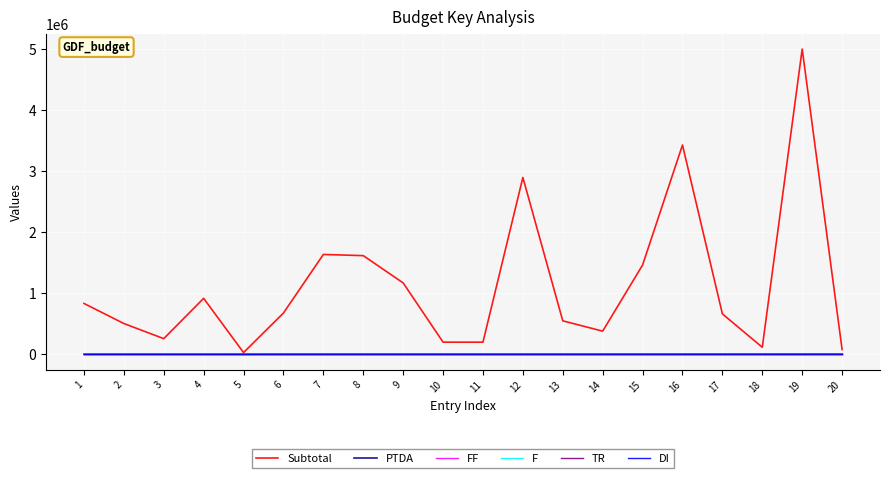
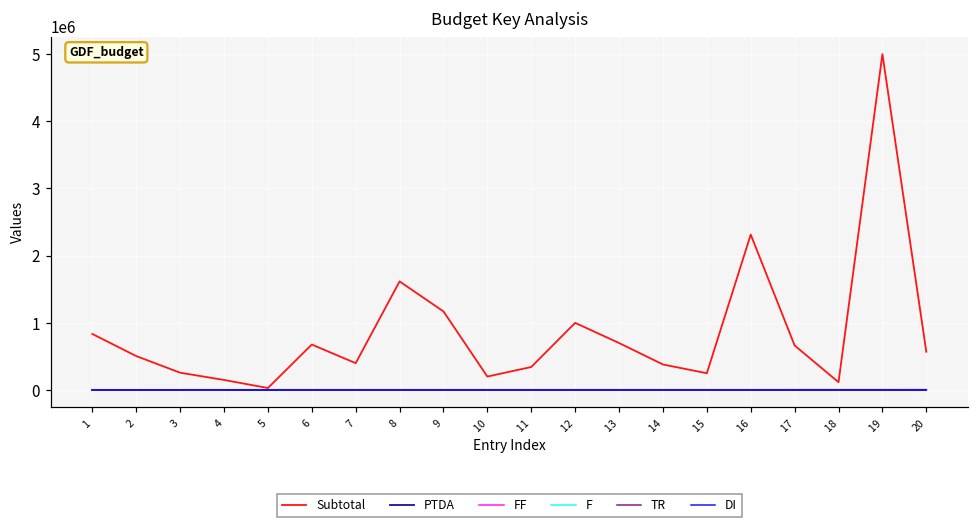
  {
    "Subtotal": {
      "1": 800000,
      "2": 500000,
      "3": 300000,
-     "4": 900000,
+     "4": 200000,
      "6": 700000,
-     "7": 1600000,
+     "7": 400000,
      "8": 1600000,
      "9": 1200000,
      "10": 200000,
-     "11": 200000,
-     "12": 2900000,
-     "13": 500000,
+     "11": 300000,
+     "12": 1000000,
+     "13": 700000,
      "14": 400000,
-     "15": 1500000,
-     "16": 3400000,
+     "15": 300000,
+     "16": 2300000,
      "17": 700000,
      "18": 100000,
      "19": 5000000,
-     "20": 100000
+     "20": 600000
    }
  }
